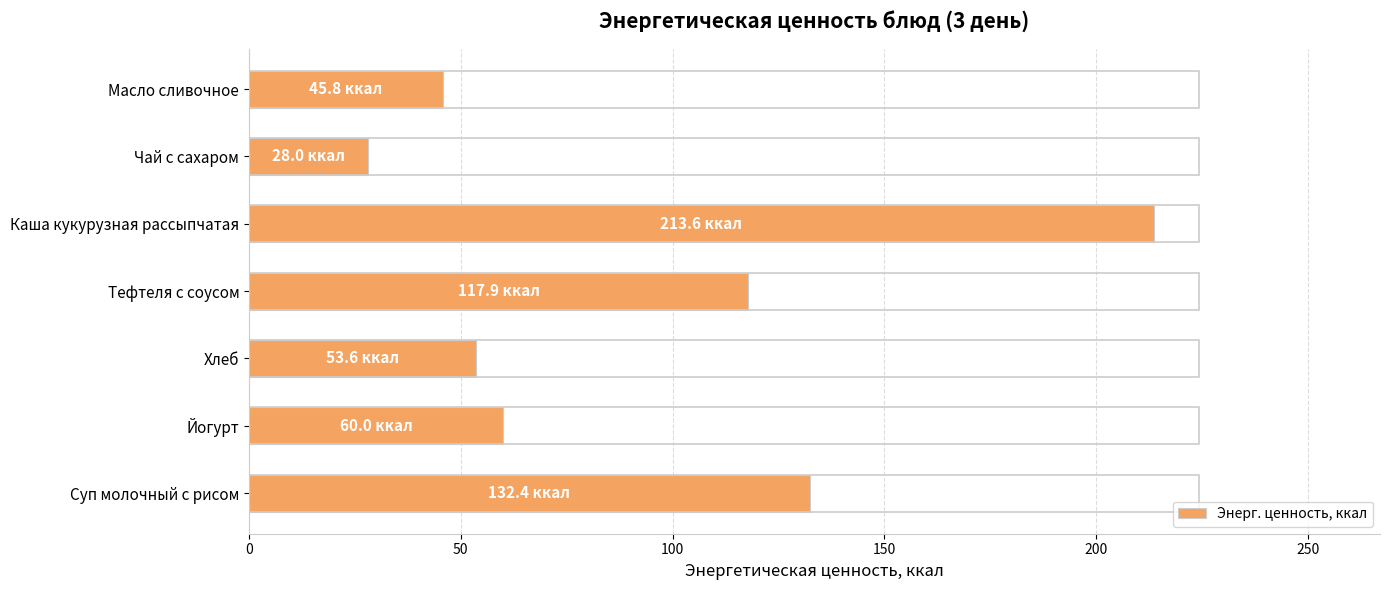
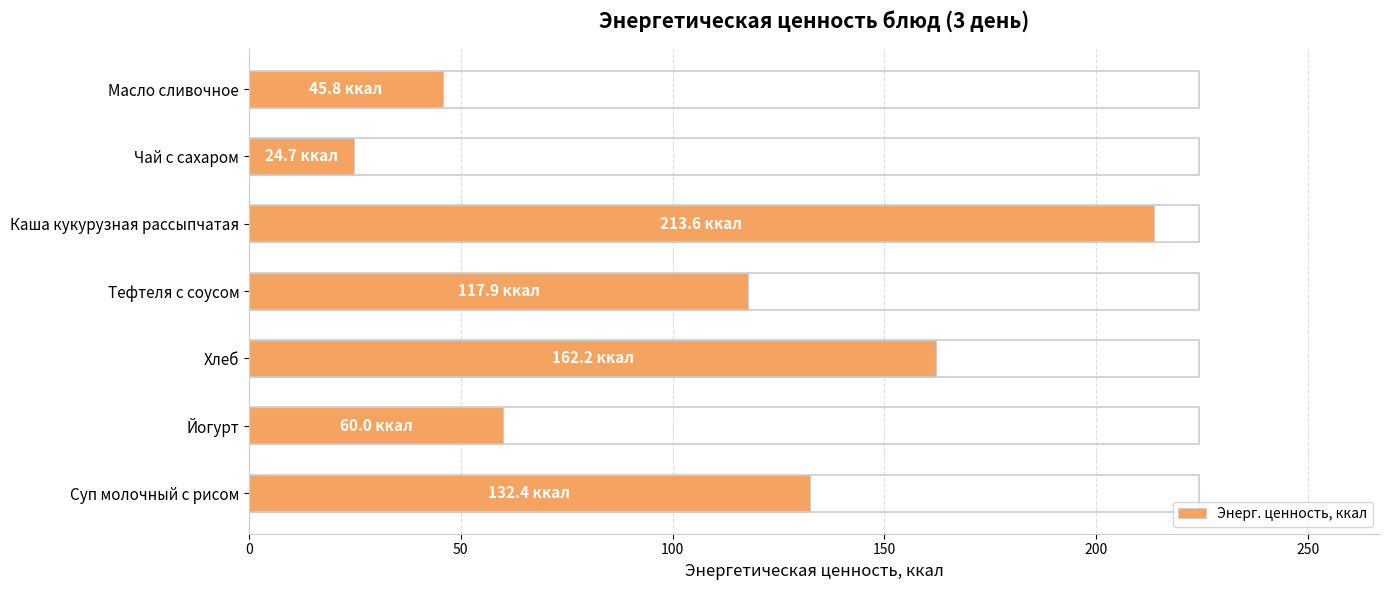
  {
    "Масло сливочное": 45.8,
-   "Чай с сахаром": 28.0,
+   "Чай с сахаром": 24.7,
    "Каша кукурузная рассыпчатая": 213.6,
    "Тефтеля с соусом": 117.9,
-   "Хлеб": 53.6,
+   "Хлеб": 162.2,
    "Йогурт": 60.0,
    "Суп молочный с рисом": 132.4
  }
